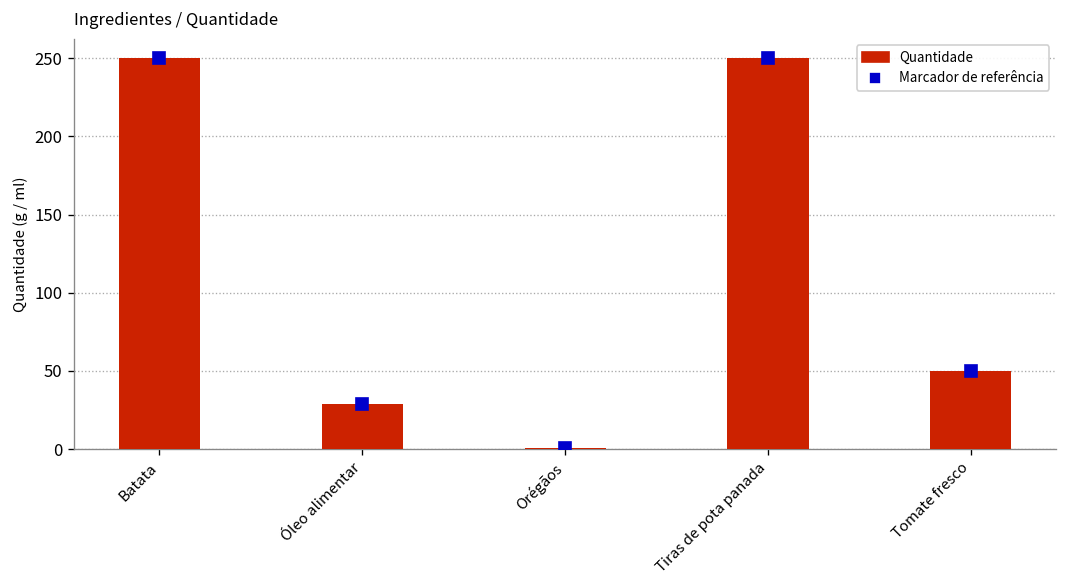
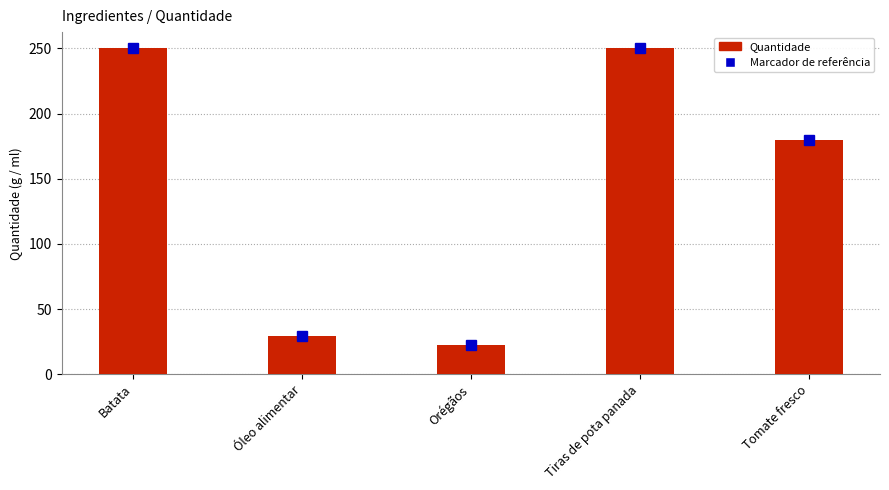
  {
    "Quantidade": {
      "Batata": 250,
      "Óleo alimentar": 29,
-     "Orégãos": 1,
+     "Orégãos": 23,
      "Tiras de pota panada": 250,
-     "Tomate fresco": 50
+     "Tomate fresco": 180
    }
  }
